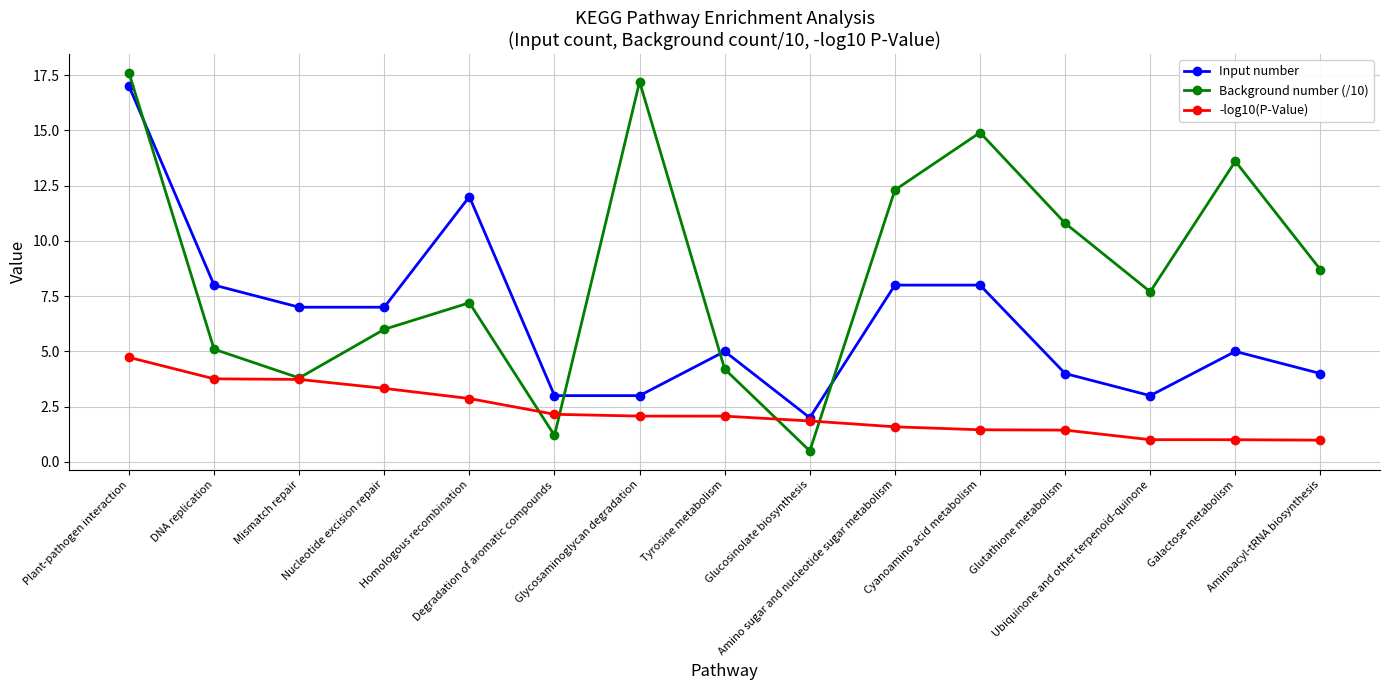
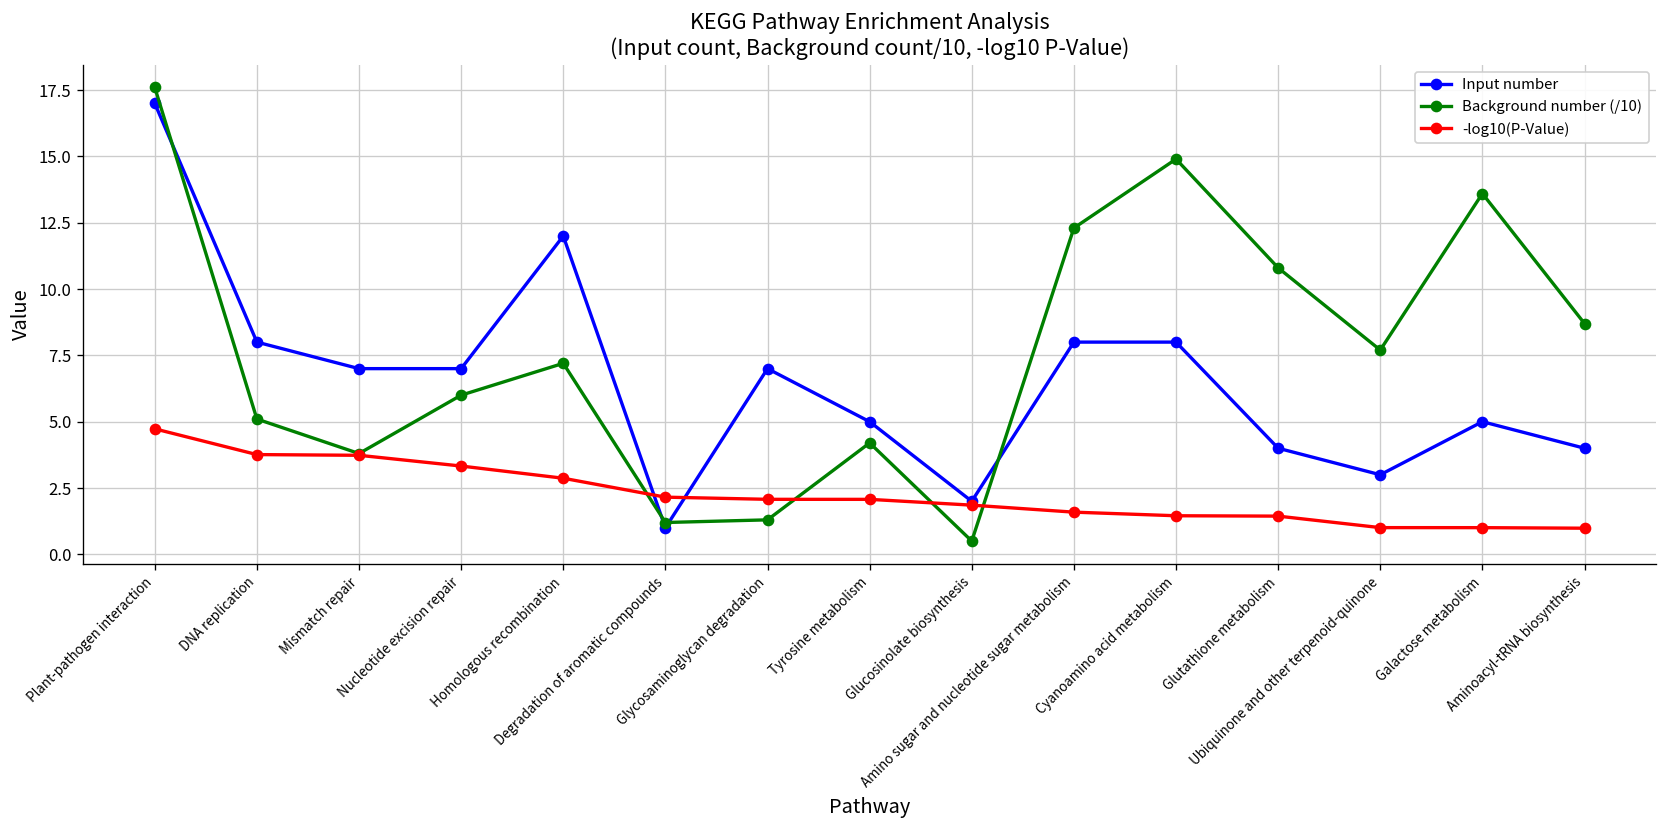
  {
    "Input number": {
      "Plant-pathogen interaction": 17,
      "DNA replication": 8,
      "Mismatch repair": 7,
      "Nucleotide excision repair": 7,
      "Homologous recombination": 12,
-     "Degradation of aromatic compounds": 3,
-     "Glycosaminoglycan degradation": 3,
+     "Degradation of aromatic compounds": 1,
+     "Glycosaminoglycan degradation": 7,
      "Tyrosine metabolism": 5,
      "Glucosinolate biosynthesis": 2,
      "Amino sugar and nucleotide sugar metabolism": 8,
      "Cyanoamino acid metabolism": 8,
      "Glutathione metabolism": 4,
      "Ubiquinone and other terpenoid-quinone": 3,
      "Galactose metabolism": 5,
      "Aminoacyl-tRNA biosynthesis": 4
    },
    "Background number (/10)": {
      "Plant-pathogen interaction": 17.6,
      "DNA replication": 5.1,
      "Nucleotide excision repair": 6.0,
      "Homologous recombination": 7.2,
      "Degradation of aromatic compounds": 1.2,
-     "Glycosaminoglycan degradation": 17.2,
+     "Glycosaminoglycan degradation": 1.3,
      "Tyrosine metabolism": 4.2,
      "Glucosinolate biosynthesis": 0.5,
      "Amino sugar and nucleotide sugar metabolism": 12.3,
      "Cyanoamino acid metabolism": 14.9,
      "Glutathione metabolism": 10.8,
      "Ubiquinone and other terpenoid-quinone": 7.7,
      "Galactose metabolism": 13.6,
      "Aminoacyl-tRNA biosynthesis": 8.7
    },
    "-log10(P-Value)": {
      "Plant-pathogen interaction": 4.7,
      "DNA replication": 3.8,
      "Nucleotide excision repair": 3.3,
      "Homologous recombination": 2.9,
      "Degradation of aromatic compounds": 2.2,
      "Glycosaminoglycan degradation": 2.1,
      "Tyrosine metabolism": 2.1,
      "Glucosinolate biosynthesis": 1.9,
      "Amino sugar and nucleotide sugar metabolism": 1.6,
      "Cyanoamino acid metabolism": 1.5,
      "Glutathione metabolism": 1.4,
      "Ubiquinone and other terpenoid-quinone": 1.0,
      "Galactose metabolism": 1.0,
      "Aminoacyl-tRNA biosynthesis": 1.0
    }
  }
